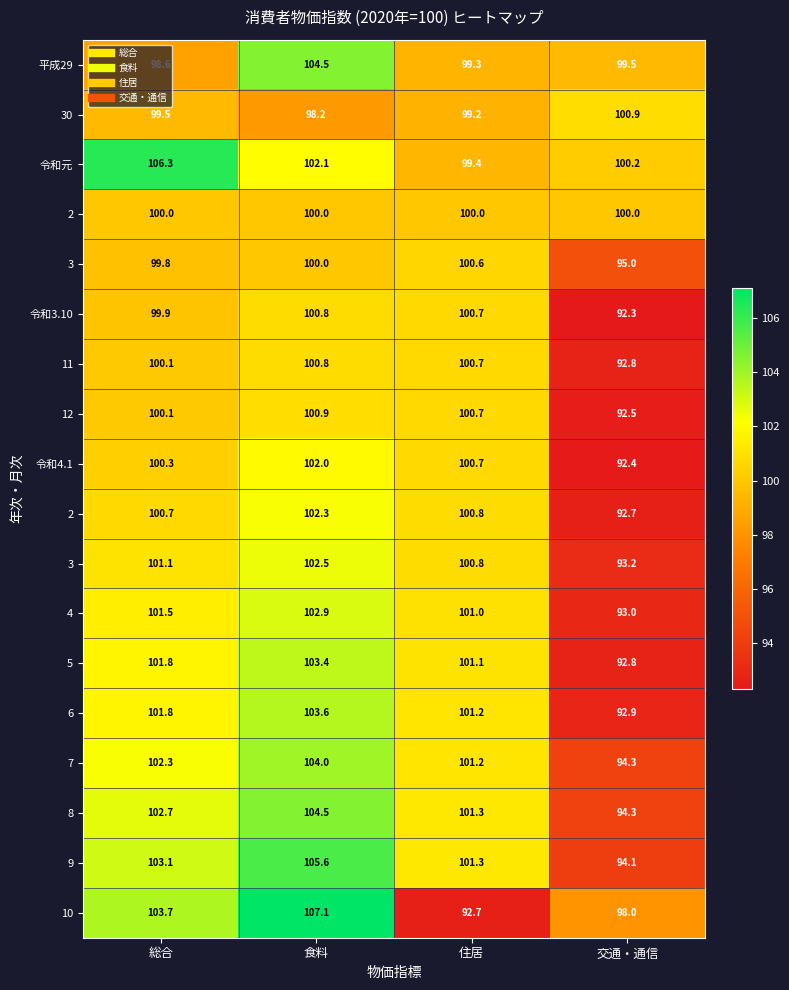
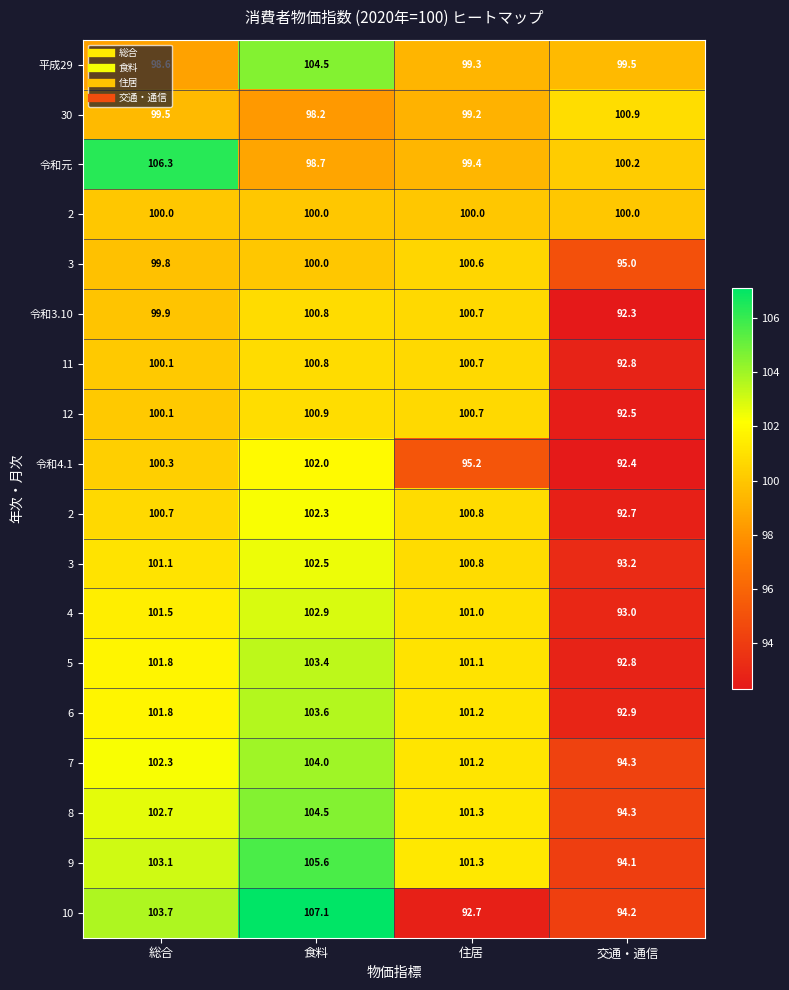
  {
    "平成29": {
      "食料": 104.5,
      "住居": 99.3,
      "交通・通信": 99.5
    },
    "30": {
      "総合": 99.5,
      "食料": 98.2,
      "住居": 99.2,
      "交通・通信": 100.9
    },
    "令和元": {
      "総合": 106.3,
-     "食料": 102.1,
+     "食料": 98.7,
      "住居": 99.4,
      "交通・通信": 100.2
    },
    "令和3.10": {
      "総合": 99.9,
      "食料": 100.8,
      "住居": 100.7,
      "交通・通信": 92.3
    },
    "11": {
      "総合": 100.1,
      "食料": 100.8,
      "住居": 100.7,
      "交通・通信": 92.8
    },
    "12": {
      "総合": 100.1,
      "食料": 100.9,
      "住居": 100.7,
      "交通・通信": 92.5
    },
    "令和4.1": {
      "総合": 100.3,
      "食料": 102.0,
-     "住居": 100.7,
+     "住居": 95.2,
      "交通・通信": 92.4
    },
    "4": {
      "総合": 101.5,
      "食料": 102.9,
      "住居": 101.0,
      "交通・通信": 93.0
    },
    "5": {
      "総合": 101.8,
      "食料": 103.4,
      "住居": 101.1,
      "交通・通信": 92.8
    },
    "6": {
      "総合": 101.8,
      "食料": 103.6,
      "住居": 101.2,
      "交通・通信": 92.9
    },
    "7": {
      "総合": 102.3,
      "食料": 104.0,
      "住居": 101.2,
      "交通・通信": 94.3
    },
    "8": {
      "総合": 102.7,
      "食料": 104.5,
      "住居": 101.3,
      "交通・通信": 94.3
    },
    "9": {
      "総合": 103.1,
      "食料": 105.6,
      "住居": 101.3,
      "交通・通信": 94.1
    },
    "10": {
      "総合": 103.7,
      "食料": 107.1,
      "住居": 92.7,
-     "交通・通信": 98.0
+     "交通・通信": 94.2
    }
  }
